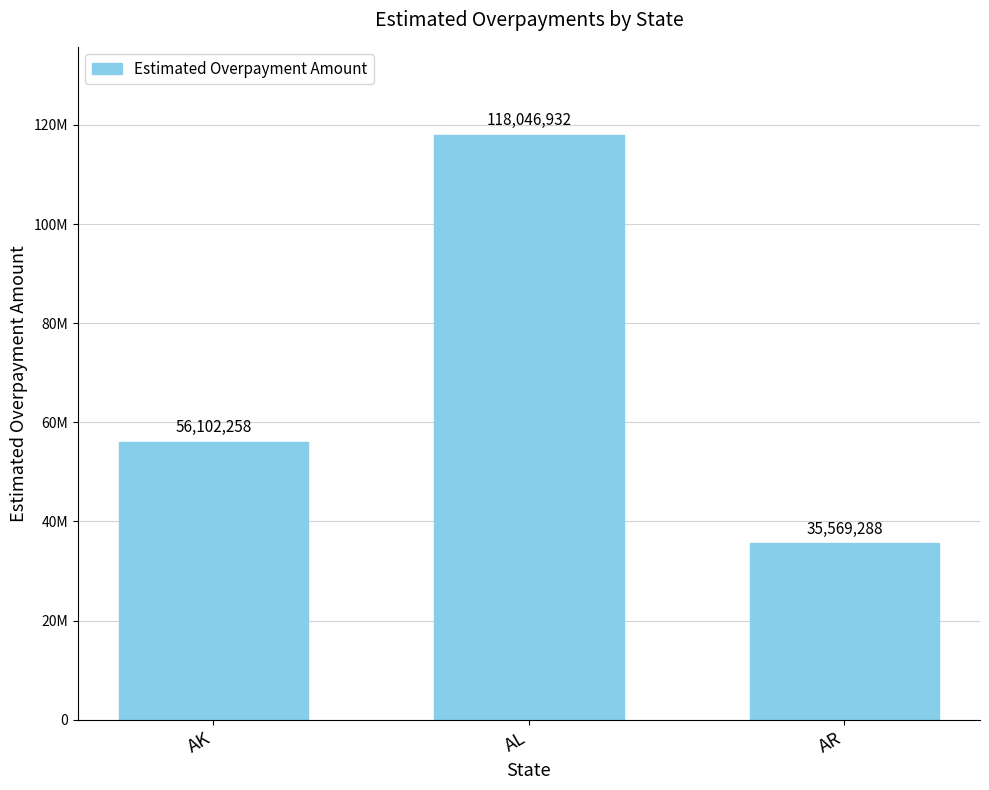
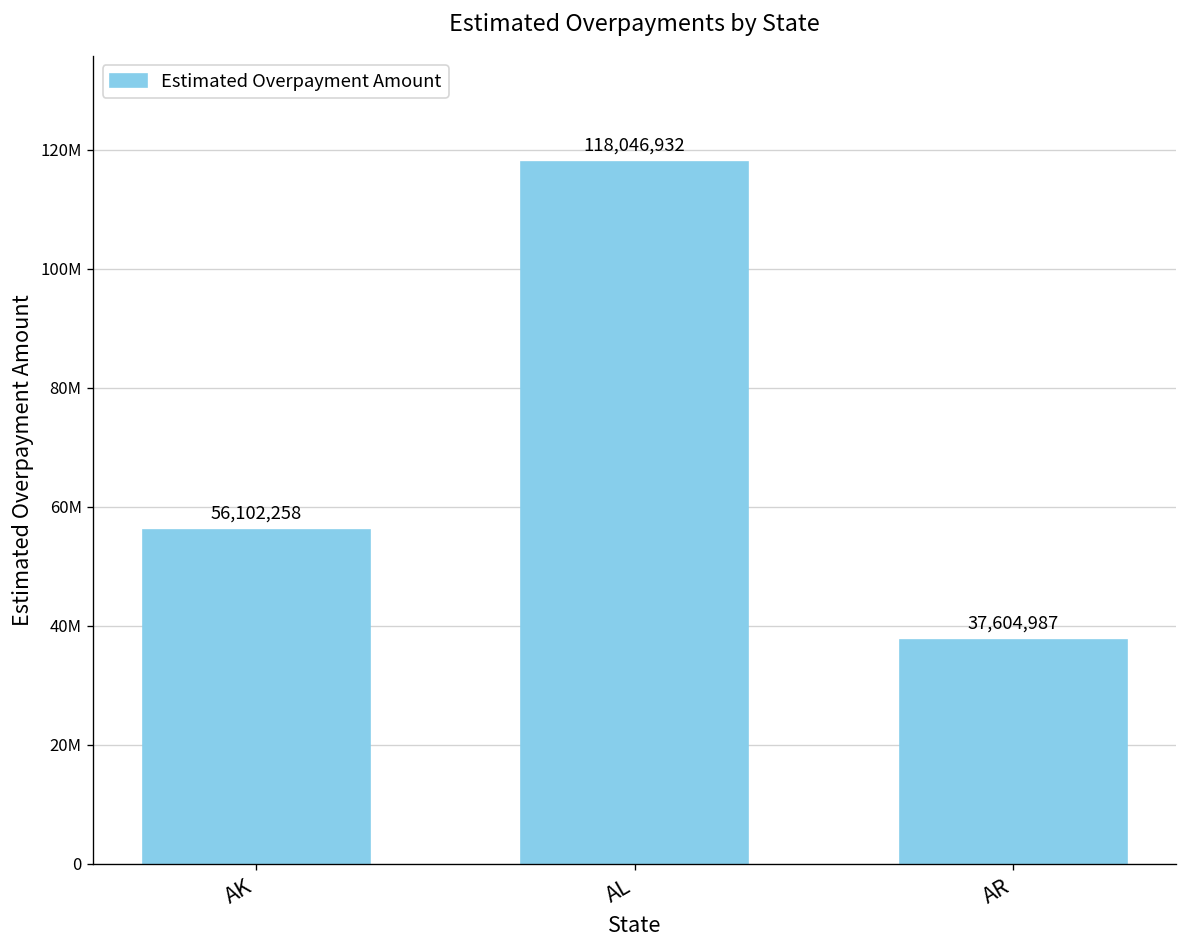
  {
    "AK": "56,102,258",
    "AL": "118,046,932",
-   "AR": "35,569,288"
+   "AR": "37,604,987"
  }
